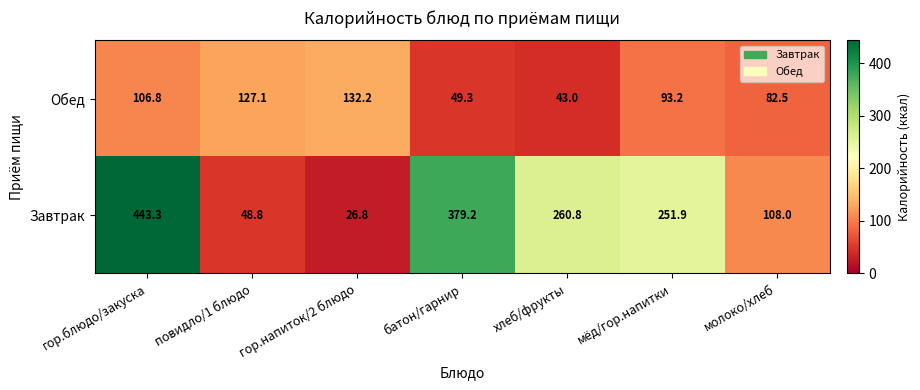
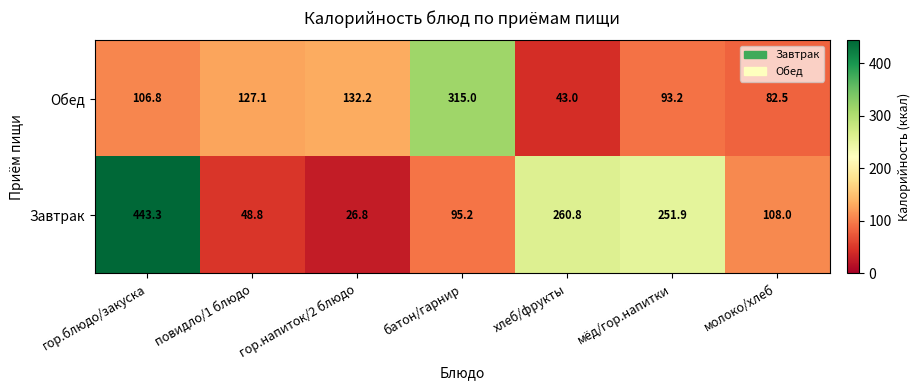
  {
    "Обед": {
      "гор.блюдо/закуска": 106.8,
      "повидло/1 блюдо": 127.1,
      "гор.напиток/2 блюдо": 132.2,
-     "батон/гарнир": 49.3,
+     "батон/гарнир": 315.0,
      "хлеб/фрукты": 43.0,
      "мёд/гор.напитки": 93.2,
      "молоко/хлеб": 82.5
    },
    "Завтрак": {
      "гор.блюдо/закуска": 443.3,
      "повидло/1 блюдо": 48.8,
      "гор.напиток/2 блюдо": 26.8,
-     "батон/гарнир": 379.2,
+     "батон/гарнир": 95.2,
      "хлеб/фрукты": 260.8,
      "мёд/гор.напитки": 251.9,
      "молоко/хлеб": 108.0
    }
  }
